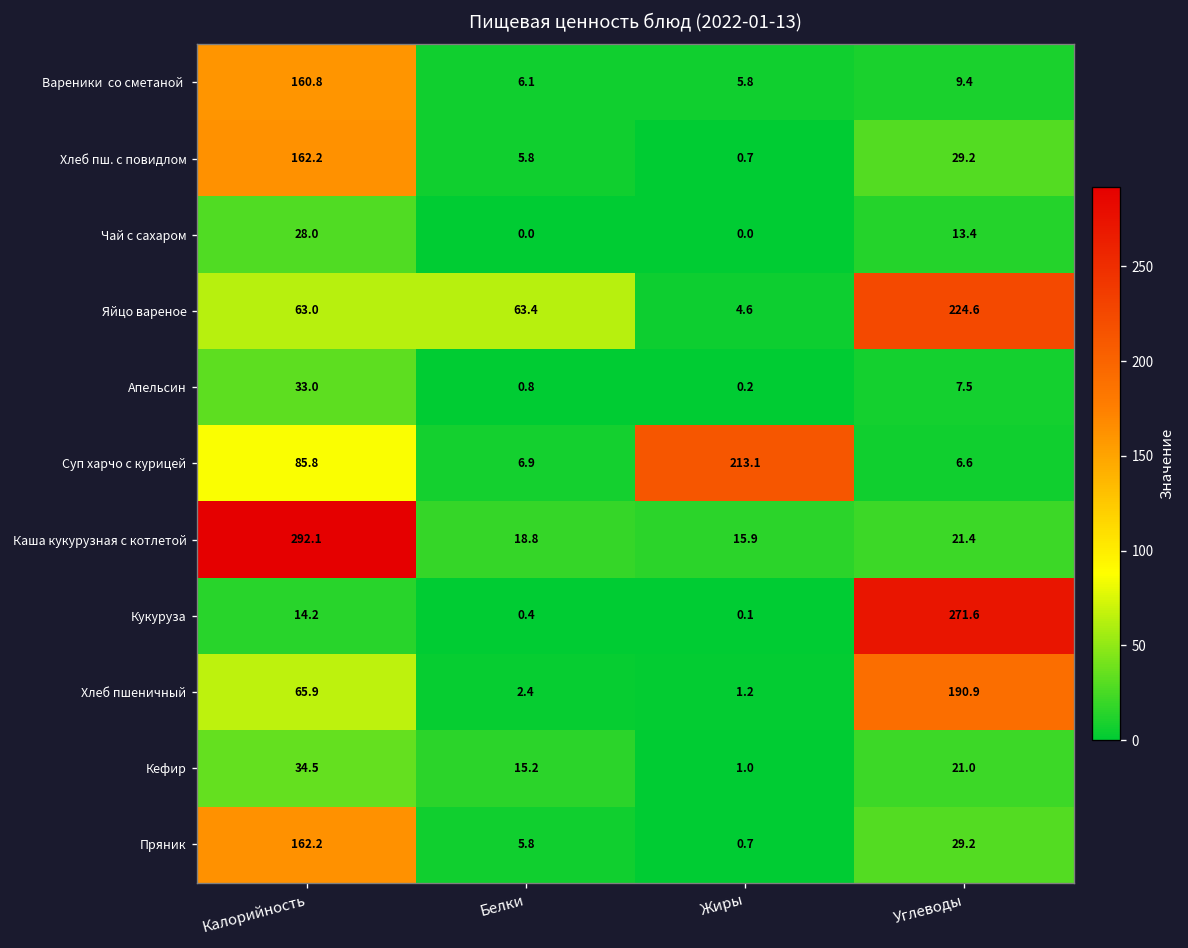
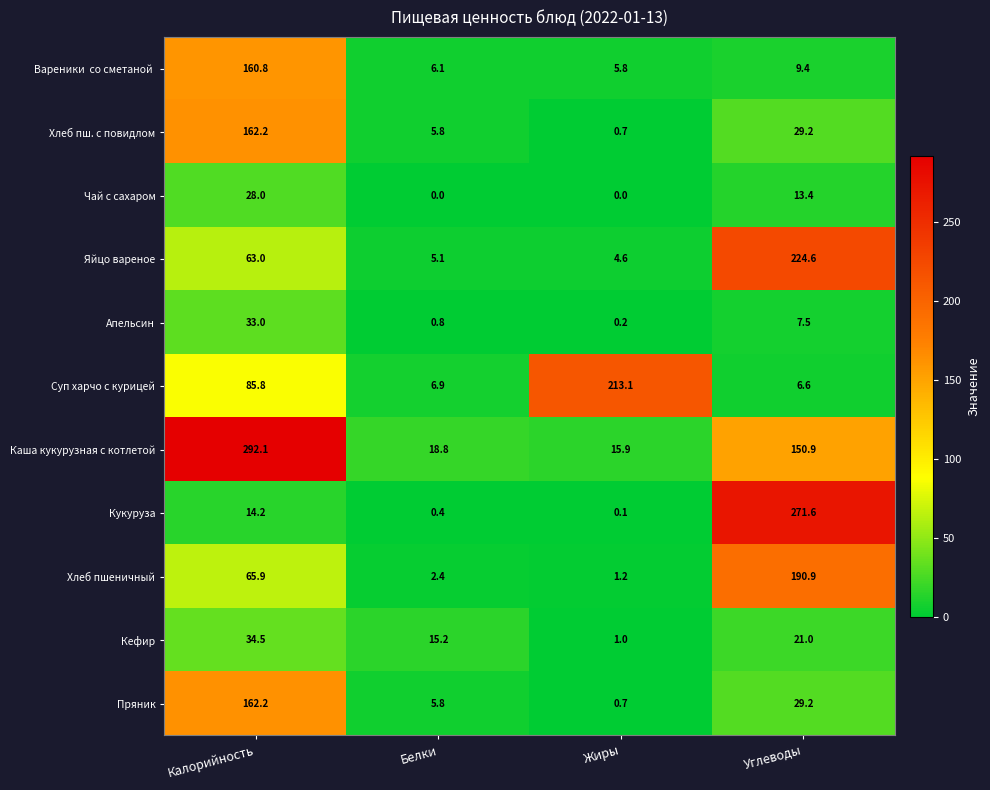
  {
    "Вареники со сметаной": {
      "Калорийность": 160.8,
      "Белки": 6.1,
      "Жиры": 5.8,
      "Углеводы": 9.4
    },
    "Хлеб пш. с повидлом": {
      "Калорийность": 162.2,
      "Белки": 5.8,
      "Жиры": 0.7,
      "Углеводы": 29.2
    },
    "Чай с сахаром": {
      "Калорийность": 28.0,
      "Белки": 0.0,
      "Жиры": 0.0,
      "Углеводы": 13.4
    },
    "Яйцо вареное": {
      "Калорийность": 63.0,
-     "Белки": 63.4,
+     "Белки": 5.1,
      "Жиры": 4.6,
      "Углеводы": 224.6
    },
    "Апельсин": {
      "Калорийность": 33.0,
      "Белки": 0.8,
      "Жиры": 0.2,
      "Углеводы": 7.5
    },
    "Суп харчо с курицей": {
      "Калорийность": 85.8,
      "Белки": 6.9,
      "Жиры": 213.1,
      "Углеводы": 6.6
    },
    "Каша кукурузная с котлетой": {
      "Калорийность": 292.1,
      "Белки": 18.8,
      "Жиры": 15.9,
-     "Углеводы": 21.4
+     "Углеводы": 150.9
    },
    "Кукуруза": {
      "Калорийность": 14.2,
      "Белки": 0.4,
      "Жиры": 0.1,
      "Углеводы": 271.6
    },
    "Хлеб пшеничный": {
      "Калорийность": 65.9,
      "Белки": 2.4,
      "Жиры": 1.2,
      "Углеводы": 190.9
    },
    "Кефир": {
      "Калорийность": 34.5,
      "Белки": 15.2,
      "Жиры": 1.0,
      "Углеводы": 21.0
    },
    "Пряник": {
      "Калорийность": 162.2,
      "Белки": 5.8,
      "Жиры": 0.7,
      "Углеводы": 29.2
    }
  }
